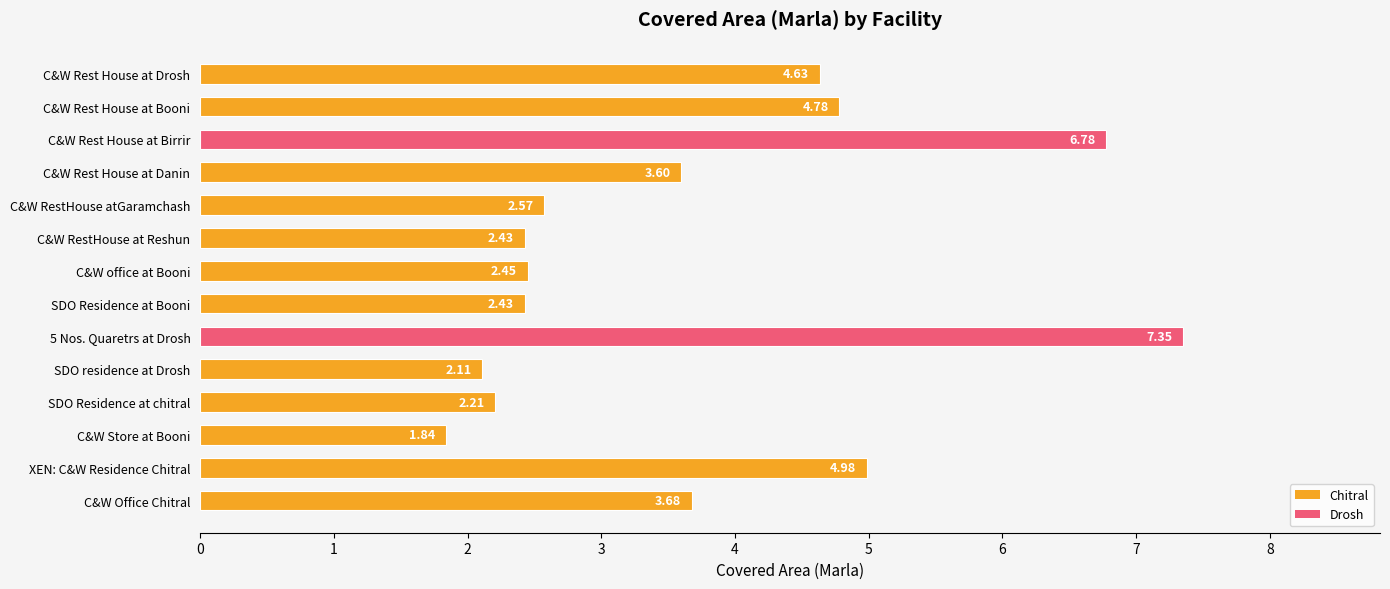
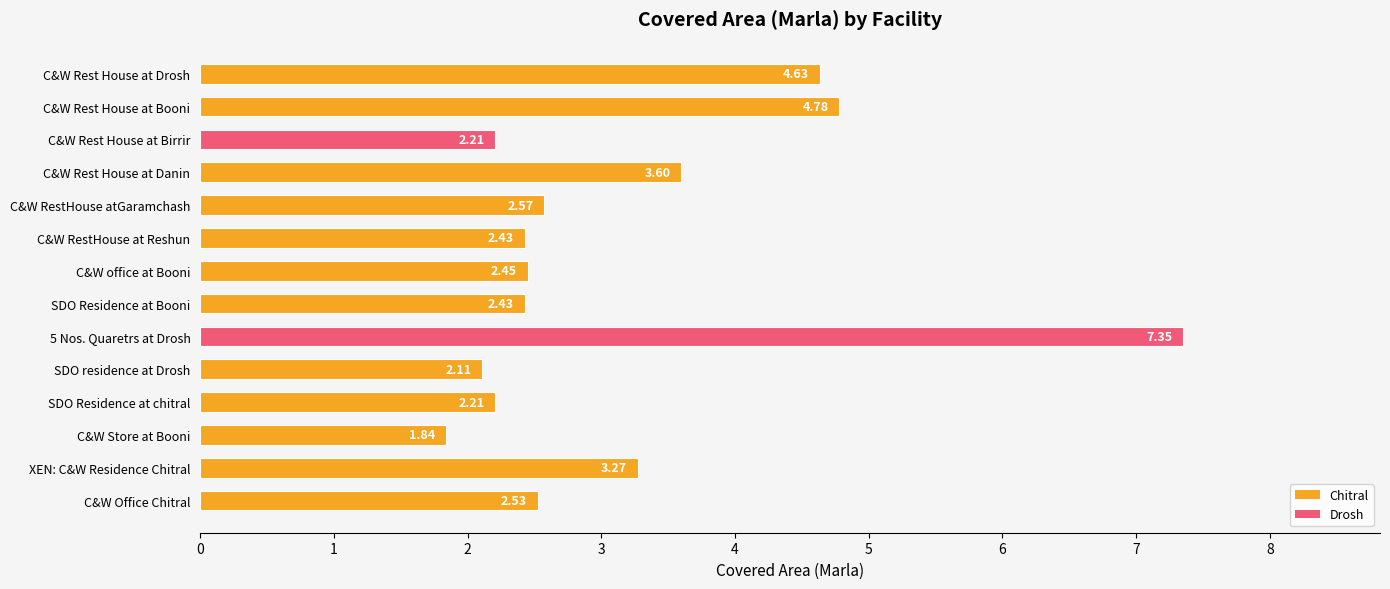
  {
    "C&W Rest House at Drosh": 4.63,
    "C&W Rest House at Booni": 4.78,
-   "C&W Rest House at Birrir": 6.78,
+   "C&W Rest House at Birrir": 2.21,
    "C&W Rest House at Danin": 3.60,
    "C&W RestHouse atGaramchash": 2.57,
    "C&W RestHouse at Reshun": 2.43,
    "C&W office at Booni": 2.45,
    "SDO Residence at Booni": 2.43,
    "5 Nos. Quaretrs at Drosh": 7.35,
    "SDO residence at Drosh": 2.11,
    "SDO Residence at chitral": 2.21,
    "C&W Store at Booni": 1.84,
-   "XEN: C&W Residence Chitral": 4.98,
-   "C&W Office Chitral": 3.68
+   "XEN: C&W Residence Chitral": 3.27,
+   "C&W Office Chitral": 2.53
  }
